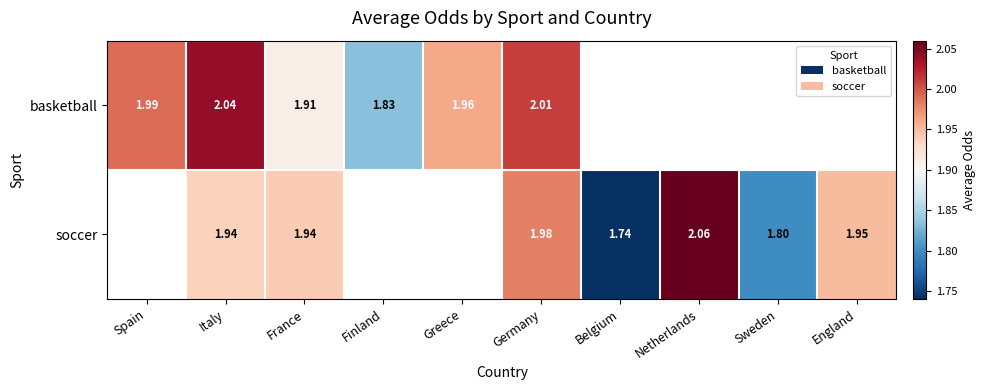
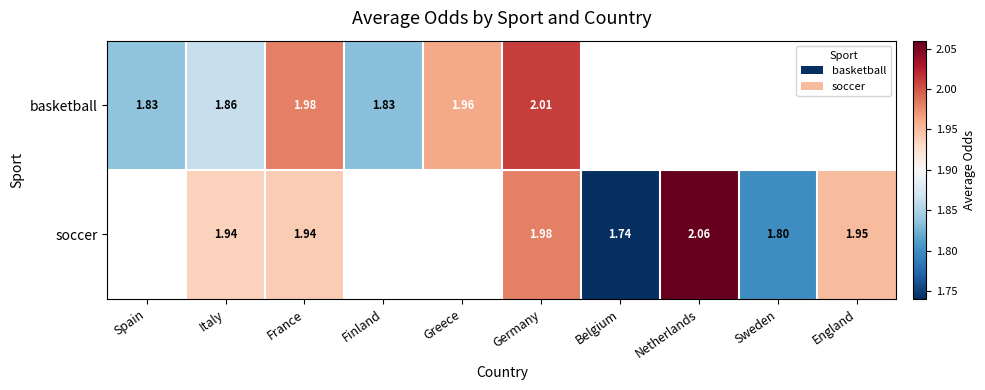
  {
    "basketball": {
-     "Spain": 1.99,
-     "Italy": 2.04,
-     "France": 1.91,
+     "Spain": 1.83,
+     "Italy": 1.86,
+     "France": 1.98,
      "Finland": 1.83,
      "Greece": 1.96,
      "Germany": 2.01
    },
    "soccer": {
      "Italy": 1.94,
      "France": 1.94,
      "Germany": 1.98,
      "Belgium": 1.74,
      "Netherlands": 2.06,
      "Sweden": 1.80,
      "England": 1.95
    }
  }
